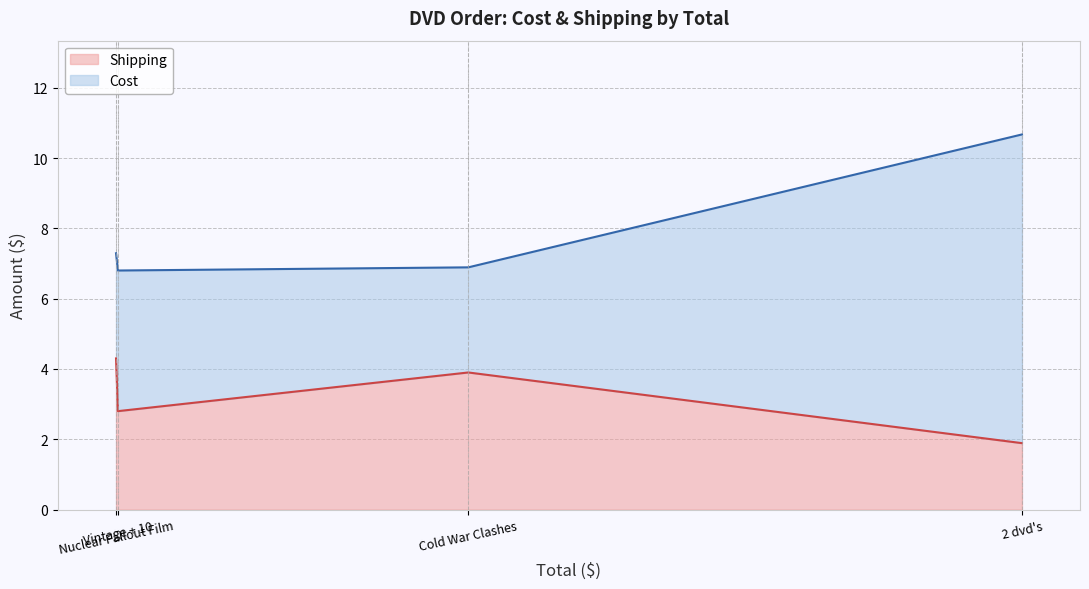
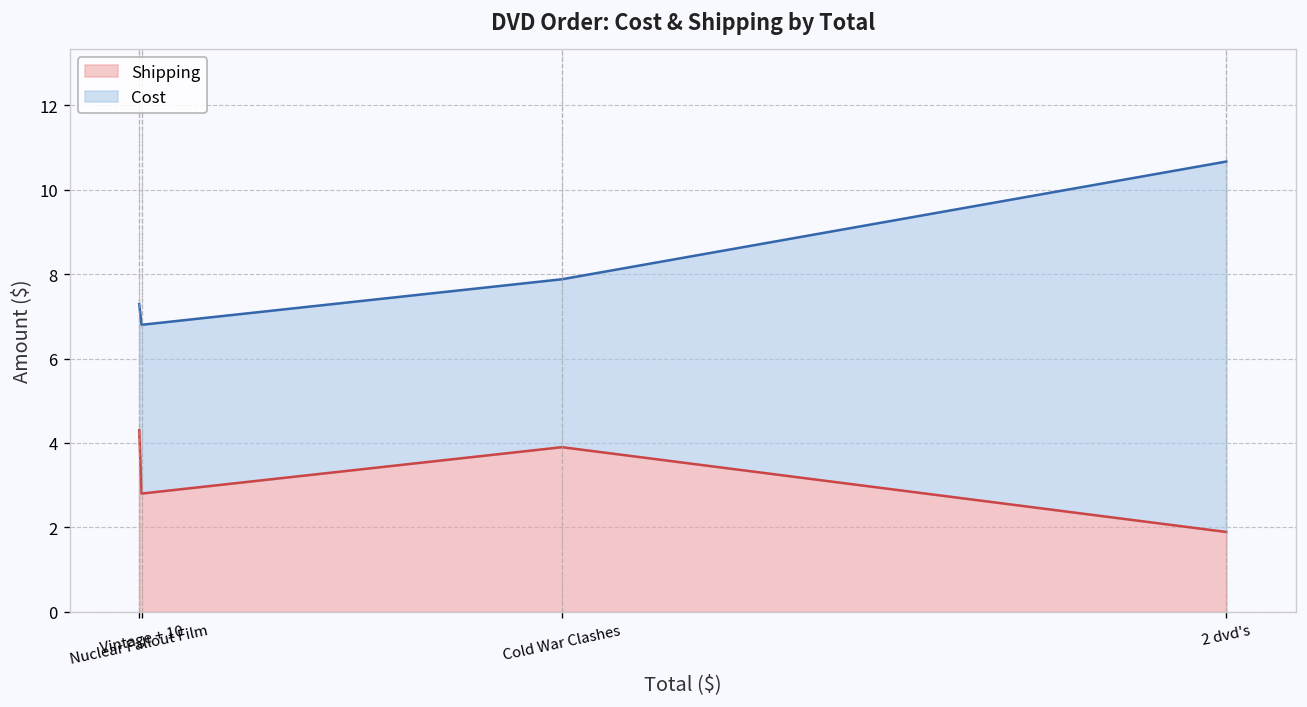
  {
    "Shipping": {
      "Nuclear Fallout Film": 4.3,
      "Vintage + 10": 2.8,
      "Cold War Clashes": 3.9,
      "2 dvd's": 1.9
    },
    "Cost": {
      "Nuclear Fallout Film": 3.0,
      "Vintage + 10": 4.0,
-     "Cold War Clashes": 3.0,
+     "Cold War Clashes": 4.0,
      "2 dvd's": 8.8
    }
  }
